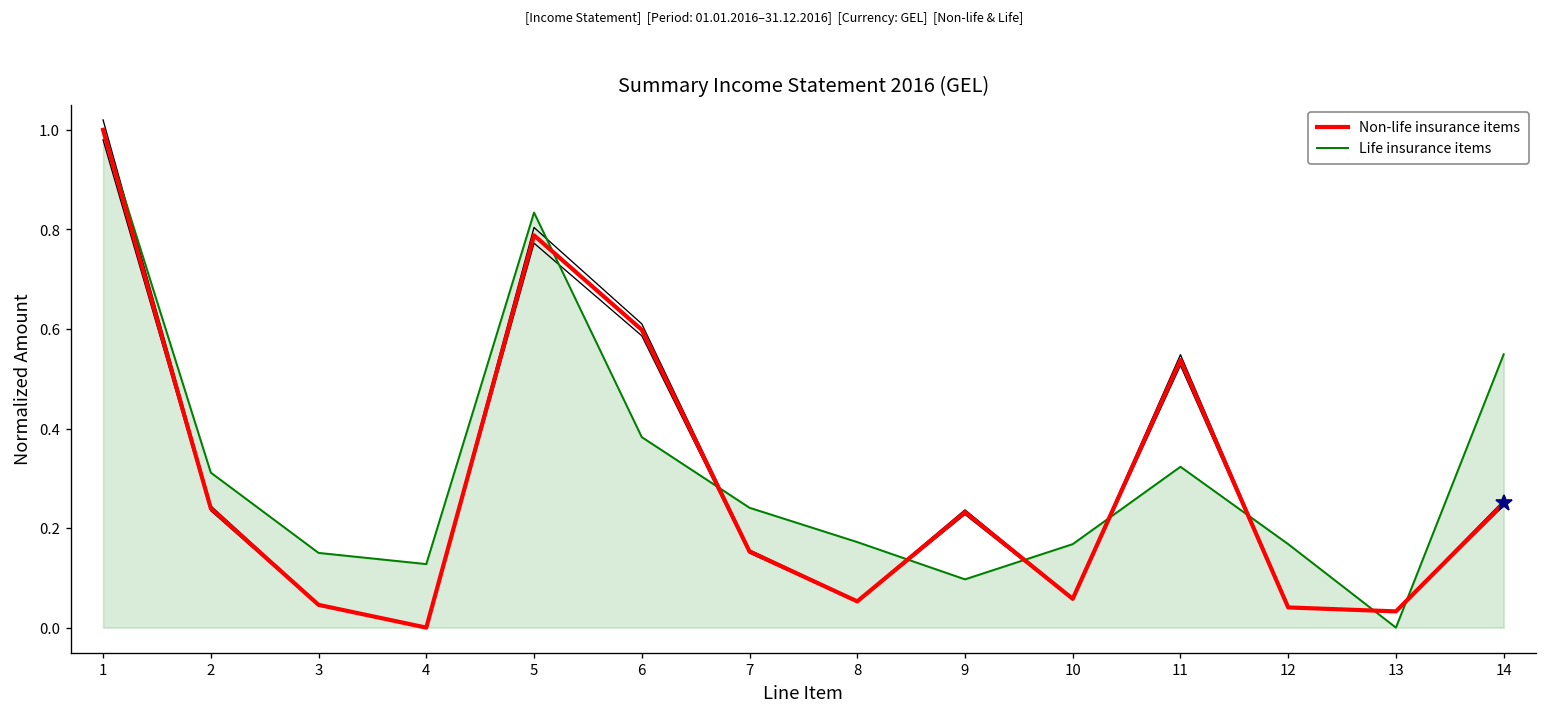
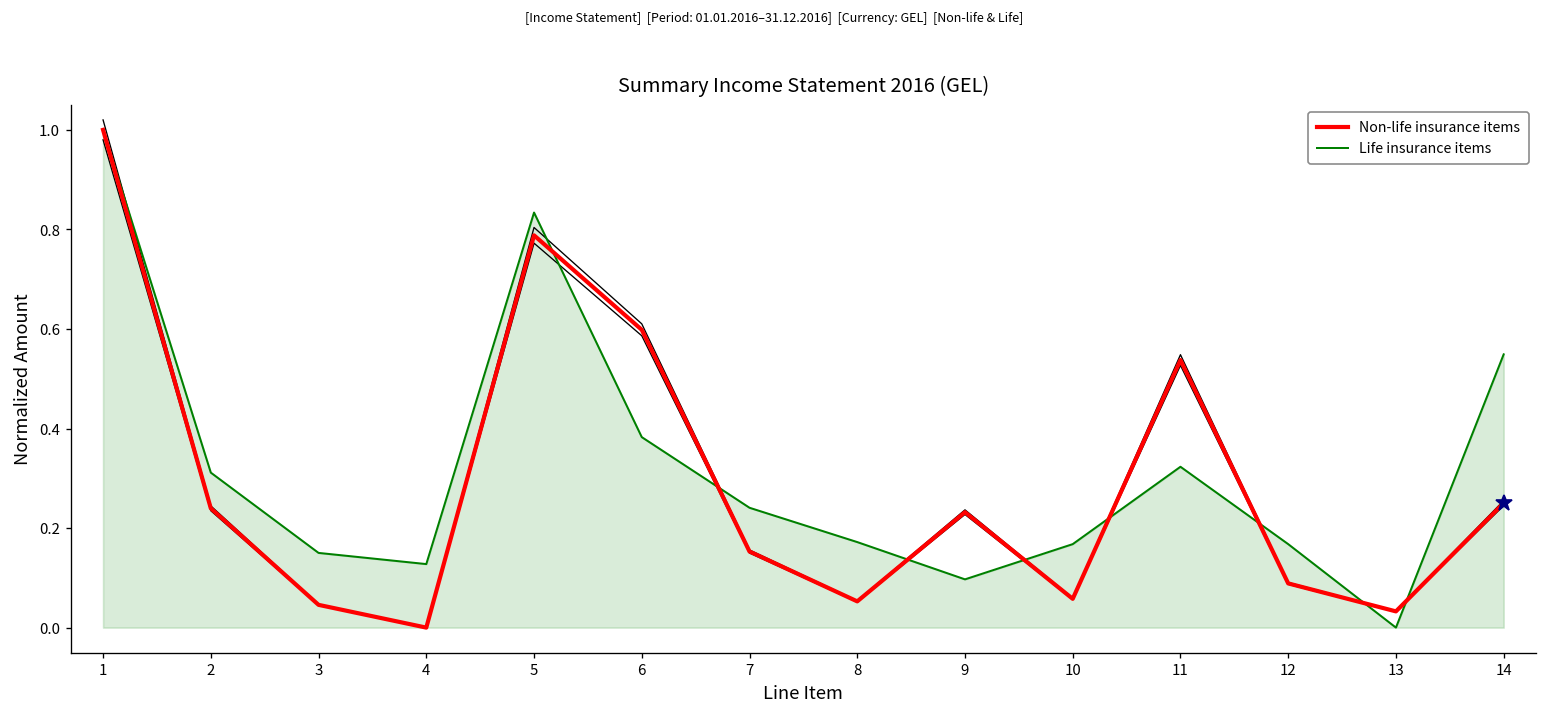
  {
    "Non-life insurance items": {
      "5": 0.79,
      "6": 0.60,
      "11": 0.54,
-     "12": 0.04
+     "12": 0.09
    },
    "Life insurance items": {
      "2": 0.31,
      "3": 0.15,
      "4": 0.13,
      "5": 0.83,
      "6": 0.38,
      "7": 0.24,
      "8": 0.17,
      "9": 0.10,
      "10": 0.17,
      "11": 0.32,
      "12": 0.17,
      "13": 0.00,
      "14": 0.55
    }
  }
